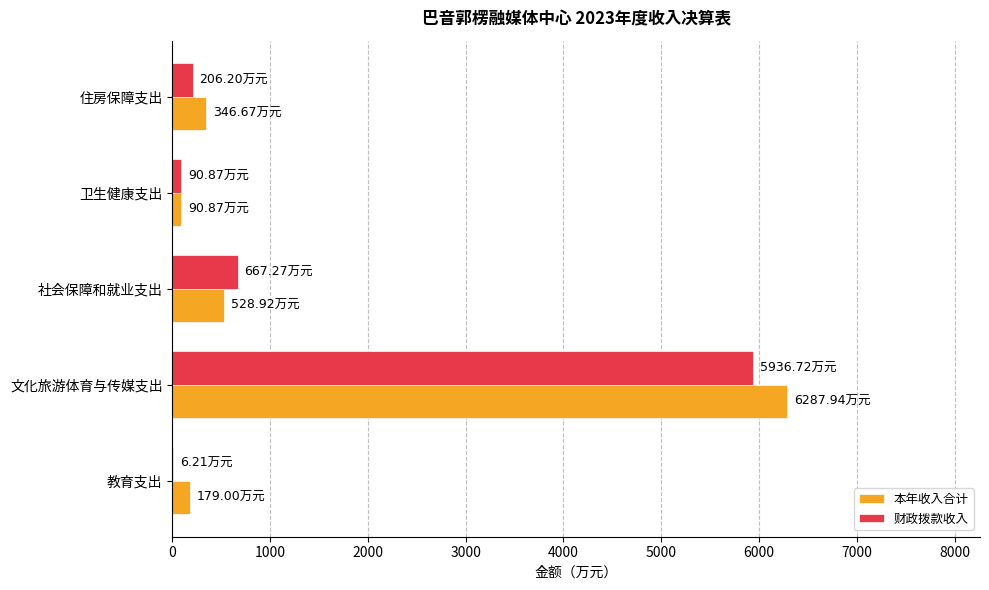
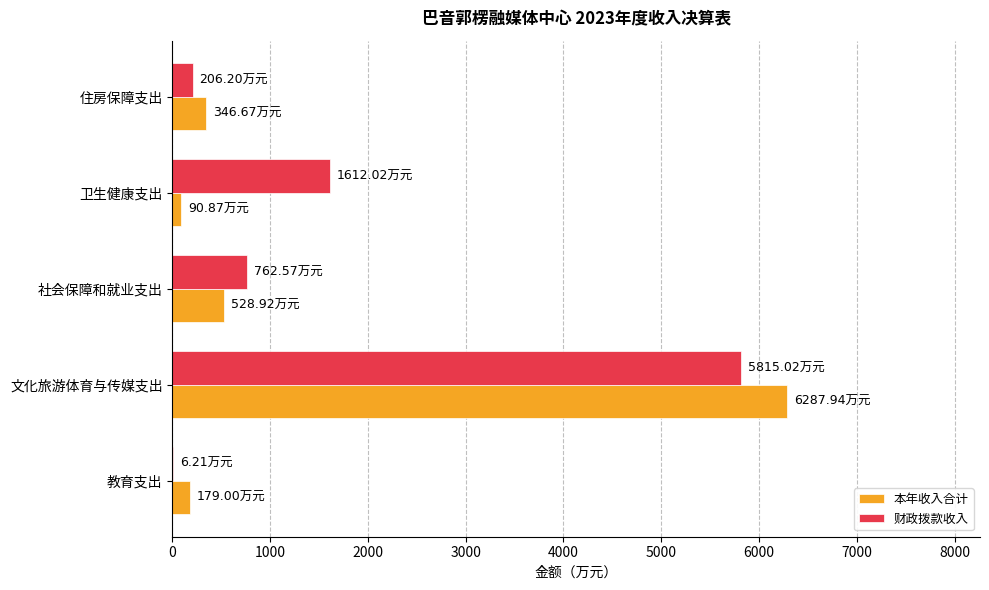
  {
    "本年收入合计": {
      "住房保障支出": 346.67,
      "卫生健康支出": 90.87,
      "社会保障和就业支出": 528.92,
      "文化旅游体育与传媒支出": 6287.94,
      "教育支出": 179.00
    },
    "财政拨款收入": {
      "住房保障支出": 206.20,
-     "卫生健康支出": 90.87,
-     "社会保障和就业支出": 667.27,
-     "文化旅游体育与传媒支出": 5936.72,
+     "卫生健康支出": 1612.02,
+     "社会保障和就业支出": 762.57,
+     "文化旅游体育与传媒支出": 5815.02,
      "教育支出": 6.21
    }
  }
